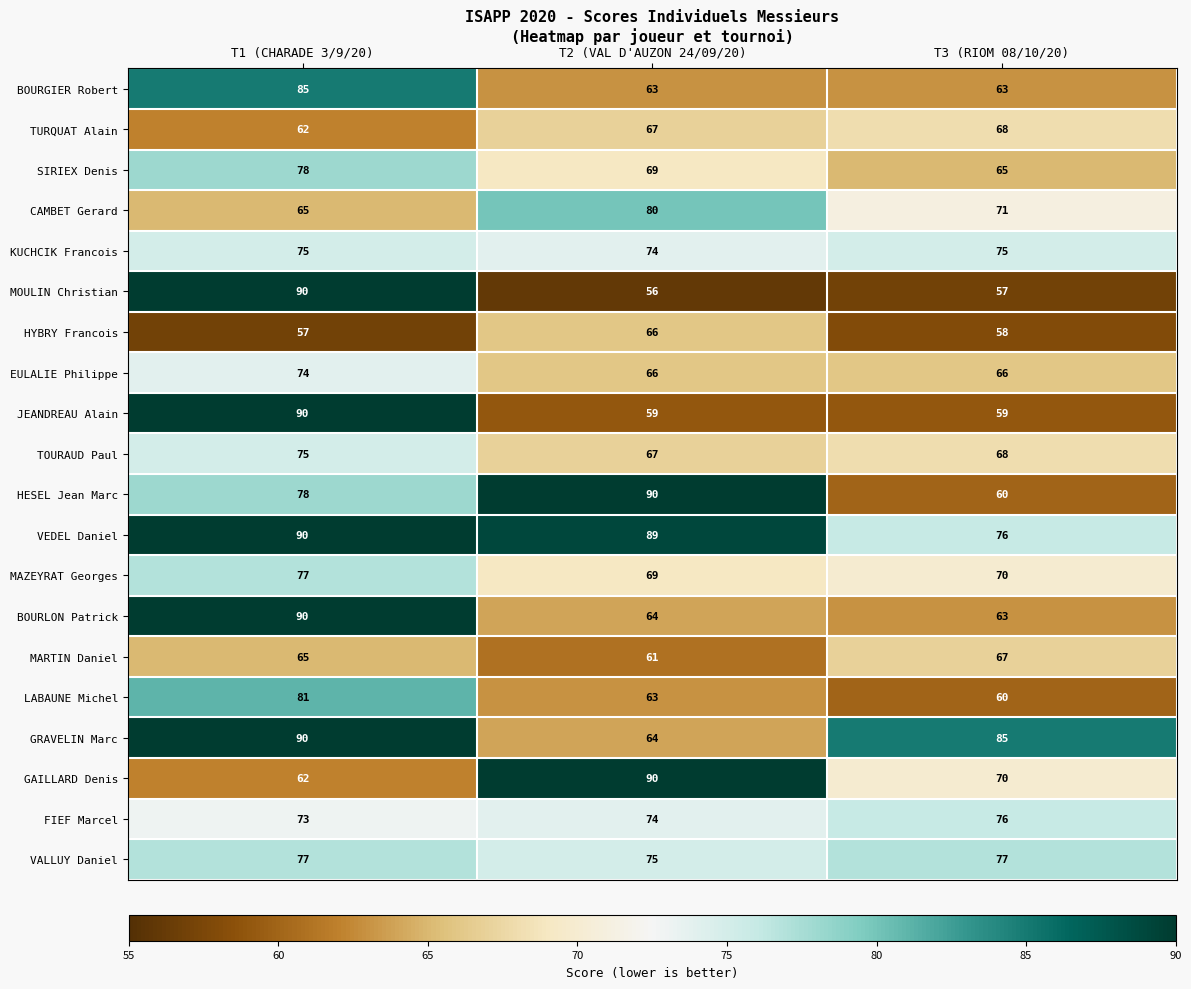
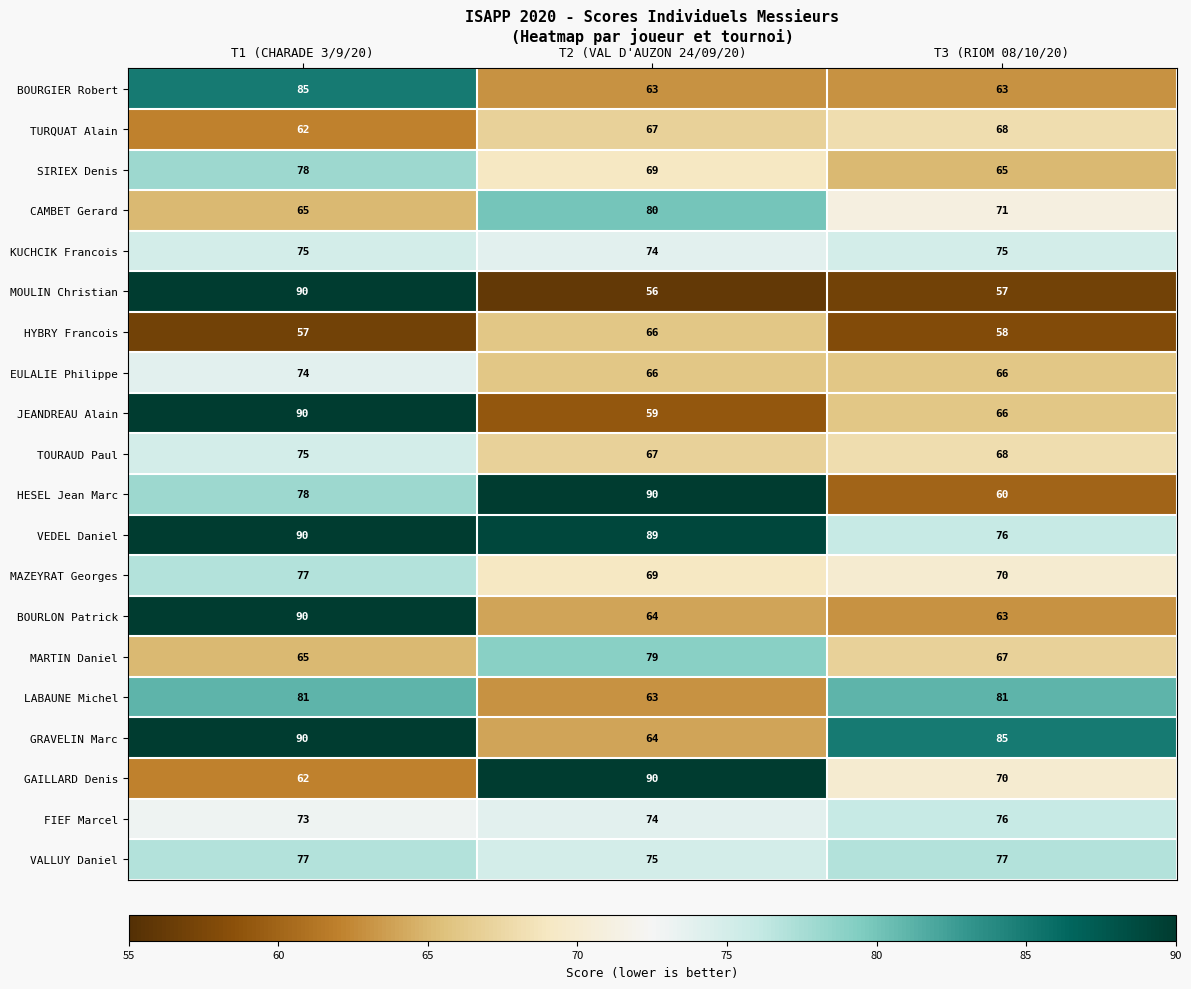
  {
    "BOURGIER Robert": {
      "T1 (CHARADE 3/9/20)": 85,
      "T2 (VAL D'AUZON 24/09/20)": 63,
      "T3 (RIOM 08/10/20)": 63
    },
    "TURQUAT Alain": {
      "T1 (CHARADE 3/9/20)": 62,
      "T2 (VAL D'AUZON 24/09/20)": 67,
      "T3 (RIOM 08/10/20)": 68
    },
    "SIRIEX Denis": {
      "T1 (CHARADE 3/9/20)": 78,
      "T2 (VAL D'AUZON 24/09/20)": 69,
      "T3 (RIOM 08/10/20)": 65
    },
    "CAMBET Gerard": {
      "T1 (CHARADE 3/9/20)": 65,
      "T2 (VAL D'AUZON 24/09/20)": 80,
      "T3 (RIOM 08/10/20)": 71
    },
    "KUCHCIK Francois": {
      "T1 (CHARADE 3/9/20)": 75,
      "T2 (VAL D'AUZON 24/09/20)": 74,
      "T3 (RIOM 08/10/20)": 75
    },
    "MOULIN Christian": {
      "T1 (CHARADE 3/9/20)": 90,
      "T2 (VAL D'AUZON 24/09/20)": 56,
      "T3 (RIOM 08/10/20)": 57
    },
    "HYBRY Francois": {
      "T1 (CHARADE 3/9/20)": 57,
      "T2 (VAL D'AUZON 24/09/20)": 66,
      "T3 (RIOM 08/10/20)": 58
    },
    "EULALIE Philippe": {
      "T1 (CHARADE 3/9/20)": 74,
      "T2 (VAL D'AUZON 24/09/20)": 66,
      "T3 (RIOM 08/10/20)": 66
    },
    "JEANDREAU Alain": {
      "T1 (CHARADE 3/9/20)": 90,
      "T2 (VAL D'AUZON 24/09/20)": 59,
-     "T3 (RIOM 08/10/20)": 59
+     "T3 (RIOM 08/10/20)": 66
    },
    "TOURAUD Paul": {
      "T1 (CHARADE 3/9/20)": 75,
      "T2 (VAL D'AUZON 24/09/20)": 67,
      "T3 (RIOM 08/10/20)": 68
    },
    "HESEL Jean Marc": {
      "T1 (CHARADE 3/9/20)": 78,
      "T2 (VAL D'AUZON 24/09/20)": 90,
      "T3 (RIOM 08/10/20)": 60
    },
    "VEDEL Daniel": {
      "T1 (CHARADE 3/9/20)": 90,
      "T2 (VAL D'AUZON 24/09/20)": 89,
      "T3 (RIOM 08/10/20)": 76
    },
    "MAZEYRAT Georges": {
      "T1 (CHARADE 3/9/20)": 77,
      "T2 (VAL D'AUZON 24/09/20)": 69,
      "T3 (RIOM 08/10/20)": 70
    },
    "BOURLON Patrick": {
      "T1 (CHARADE 3/9/20)": 90,
      "T2 (VAL D'AUZON 24/09/20)": 64,
      "T3 (RIOM 08/10/20)": 63
    },
    "MARTIN Daniel": {
      "T1 (CHARADE 3/9/20)": 65,
-     "T2 (VAL D'AUZON 24/09/20)": 61,
+     "T2 (VAL D'AUZON 24/09/20)": 79,
      "T3 (RIOM 08/10/20)": 67
    },
    "LABAUNE Michel": {
      "T1 (CHARADE 3/9/20)": 81,
      "T2 (VAL D'AUZON 24/09/20)": 63,
-     "T3 (RIOM 08/10/20)": 60
+     "T3 (RIOM 08/10/20)": 81
    },
    "GRAVELIN Marc": {
      "T1 (CHARADE 3/9/20)": 90,
      "T2 (VAL D'AUZON 24/09/20)": 64,
      "T3 (RIOM 08/10/20)": 85
    },
    "GAILLARD Denis": {
      "T1 (CHARADE 3/9/20)": 62,
      "T2 (VAL D'AUZON 24/09/20)": 90,
      "T3 (RIOM 08/10/20)": 70
    },
    "FIEF Marcel": {
      "T1 (CHARADE 3/9/20)": 73,
      "T2 (VAL D'AUZON 24/09/20)": 74,
      "T3 (RIOM 08/10/20)": 76
    },
    "VALLUY Daniel": {
      "T1 (CHARADE 3/9/20)": 77,
      "T2 (VAL D'AUZON 24/09/20)": 75,
      "T3 (RIOM 08/10/20)": 77
    }
  }
